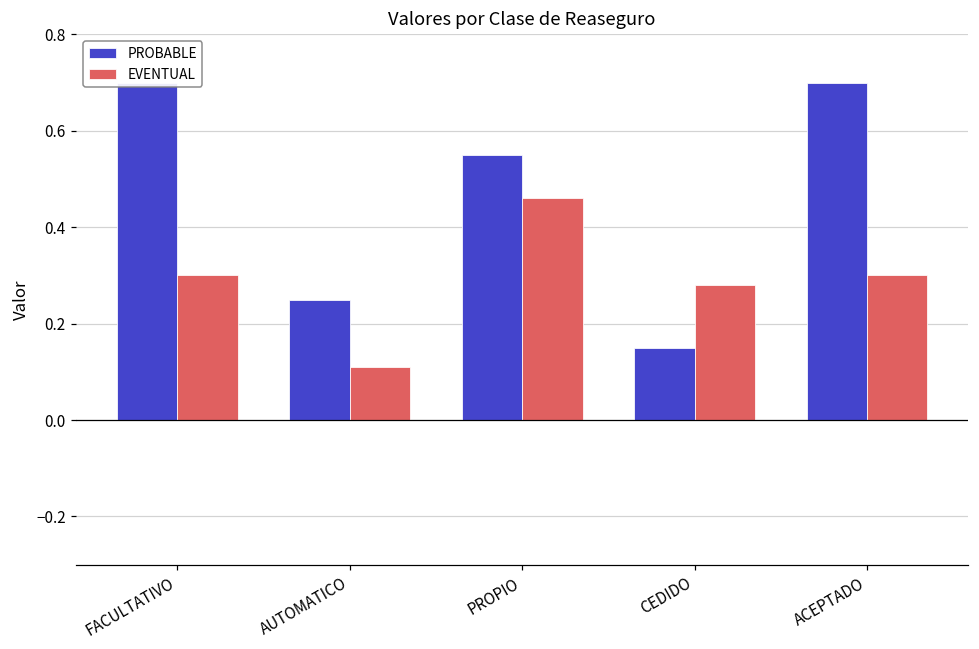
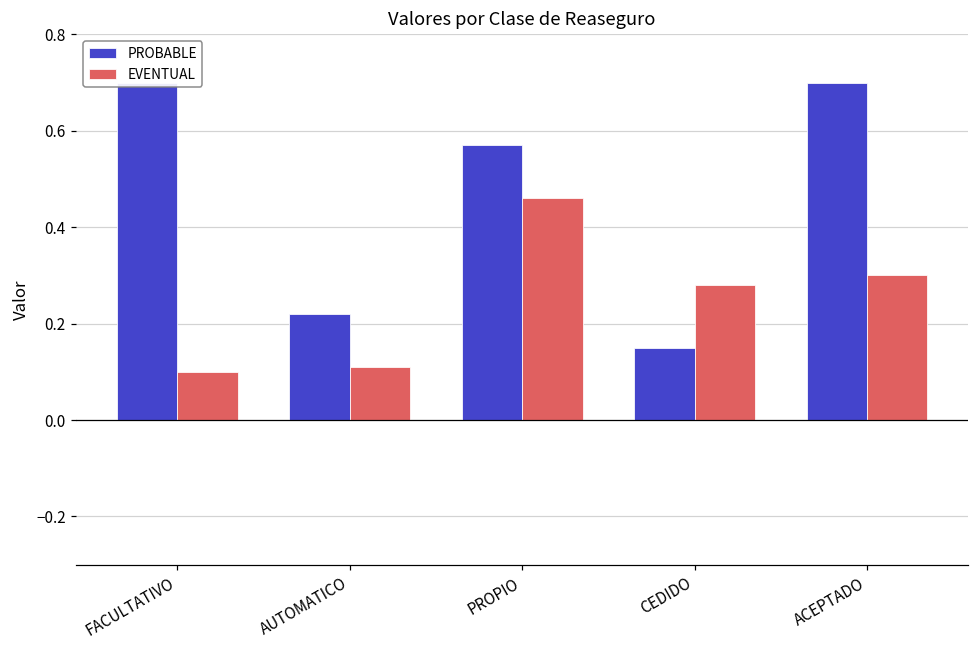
  {
    "PROBABLE": {
-     "AUTOMATICO": 0.25,
-     "PROPIO": 0.55,
+     "AUTOMATICO": 0.22,
+     "PROPIO": 0.57,
      "CEDIDO": 0.15,
      "ACEPTADO": 0.70
    },
    "EVENTUAL": {
-     "FACULTATIVO": 0.3,
+     "FACULTATIVO": 0.1,
      "AUTOMATICO": 0.11,
      "PROPIO": 0.46,
      "CEDIDO": 0.28,
      "ACEPTADO": 0.3
    }
  }
